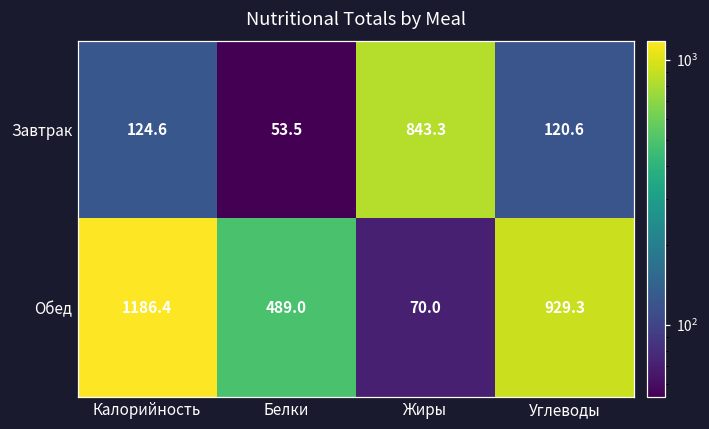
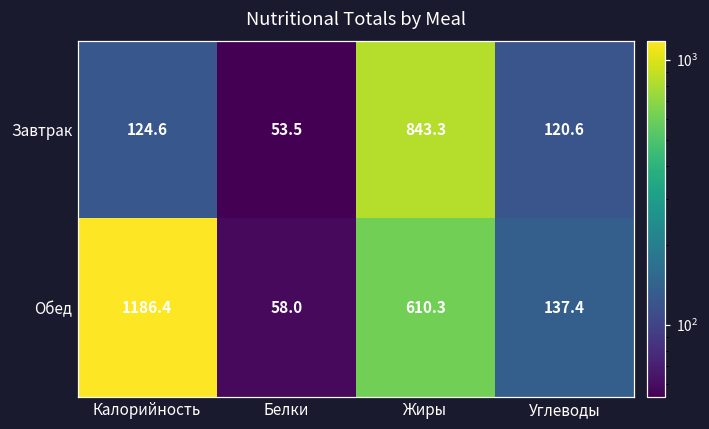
  {
    "Завтрак": {
      "Калорийность": 124.6,
      "Белки": 53.5,
      "Жиры": 843.3,
      "Углеводы": 120.6
    },
    "Обед": {
      "Калорийность": 1186.4,
-     "Белки": 489.0,
-     "Жиры": 70.0,
-     "Углеводы": 929.3
+     "Белки": 58.0,
+     "Жиры": 610.3,
+     "Углеводы": 137.4
    }
  }
